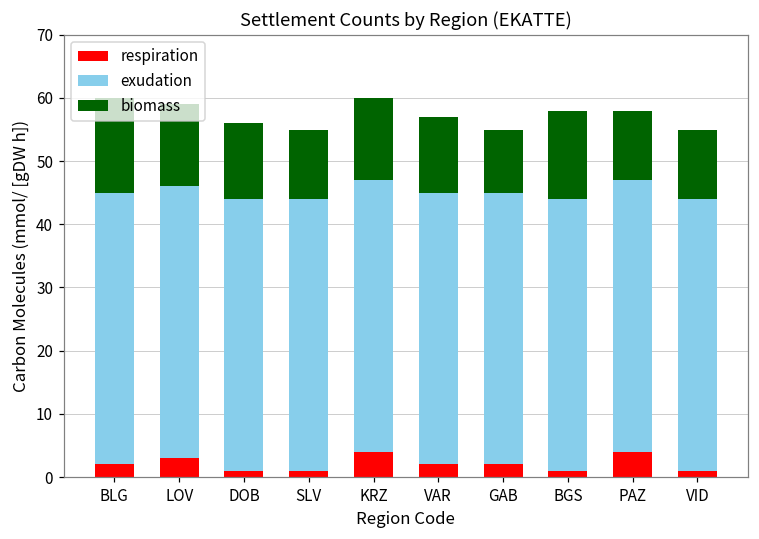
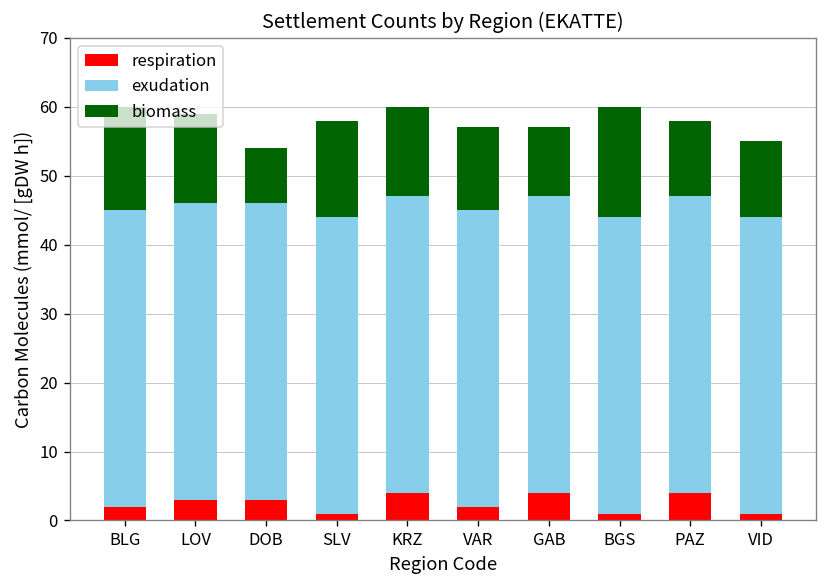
  {
    "respiration": {
      "BLG": 2,
      "LOV": 3,
-     "DOB": 1,
+     "DOB": 3,
      "SLV": 1,
      "KRZ": 4,
      "VAR": 2,
-     "GAB": 2,
+     "GAB": 4,
      "BGS": 1,
      "PAZ": 4,
      "VID": 1
    },
    "exudation": {
      "BLG": 43,
      "LOV": 43,
      "DOB": 43,
      "SLV": 43,
      "KRZ": 43,
      "VAR": 43,
      "GAB": 43,
      "BGS": 43,
      "PAZ": 43,
      "VID": 43
    },
    "biomass": {
-     "DOB": 12,
-     "SLV": 11,
+     "DOB": 8,
+     "SLV": 14,
      "KRZ": 13,
      "VAR": 12,
      "GAB": 10,
-     "BGS": 14,
+     "BGS": 16,
      "PAZ": 11,
      "VID": 11
    }
  }
